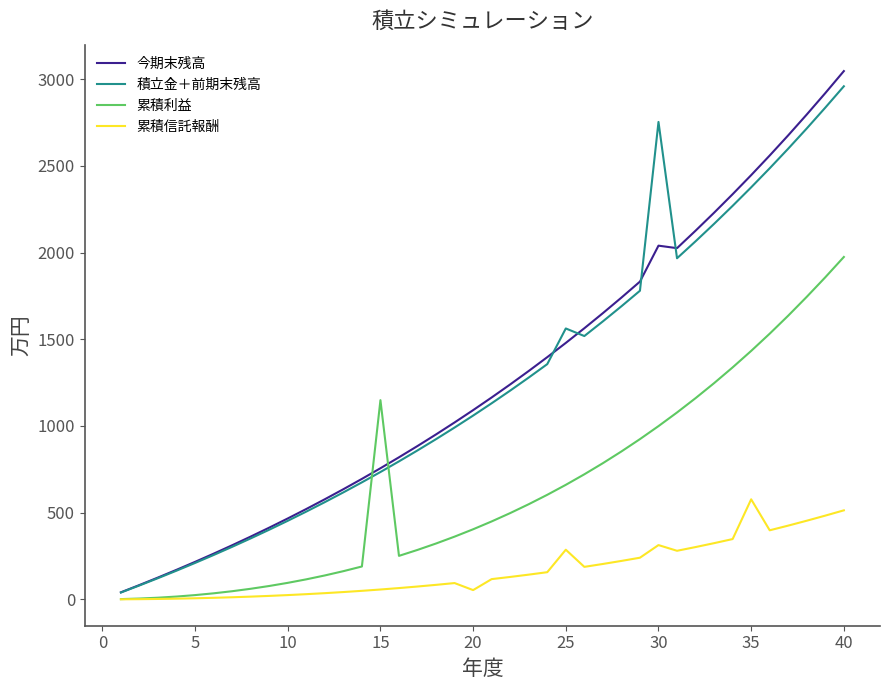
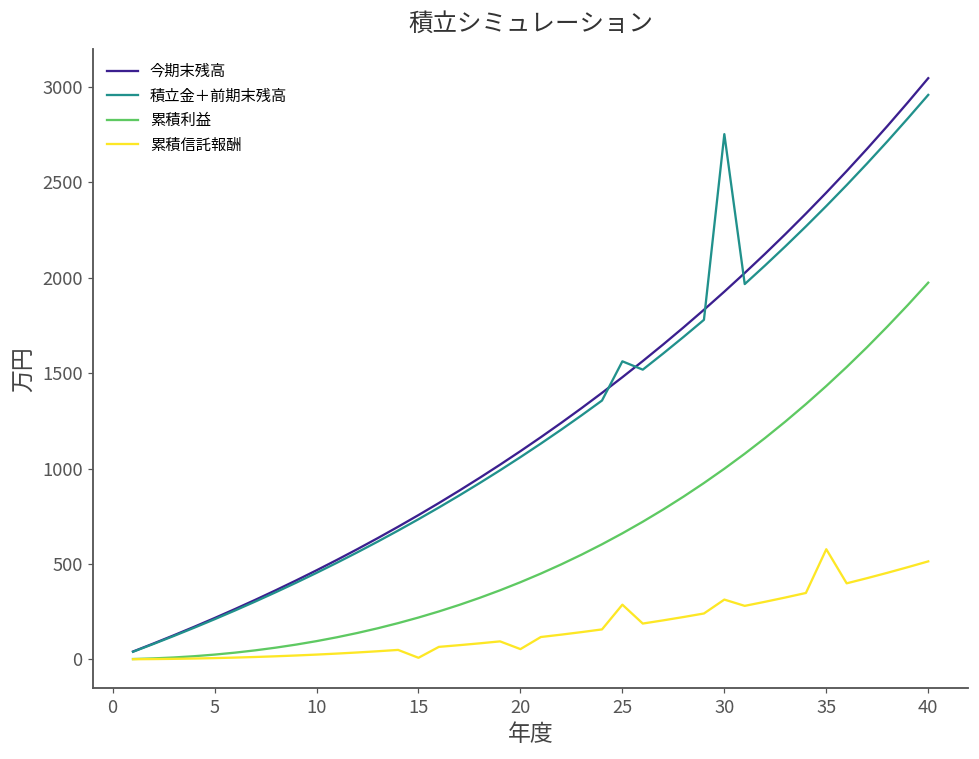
  {
    "今期末残高": {
      "15": 760,
      "20": 1090,
      "25": 1480,
-     "30": 2040,
+     "30": 1930,
      "35": 2450,
      "40": 3050
    },
    "積立金＋前期末残高": {
      "15": 730,
      "20": 1060,
      "25": 1560,
      "30": 2750,
      "35": 2380,
      "40": 2960
    },
    "累積利益": {
      "5": 20,
      "10": 100,
-     "15": 1150,
+     "15": 220,
      "20": 400,
      "25": 660,
      "30": 1000,
      "35": 1430,
      "40": 1970
    },
    "累積信託報酬": {
      "5": 10,
      "10": 20,
-     "15": 60,
+     "15": 10,
      "20": 50,
      "25": 290,
      "30": 310,
      "35": 580,
      "40": 510
    }
  }
